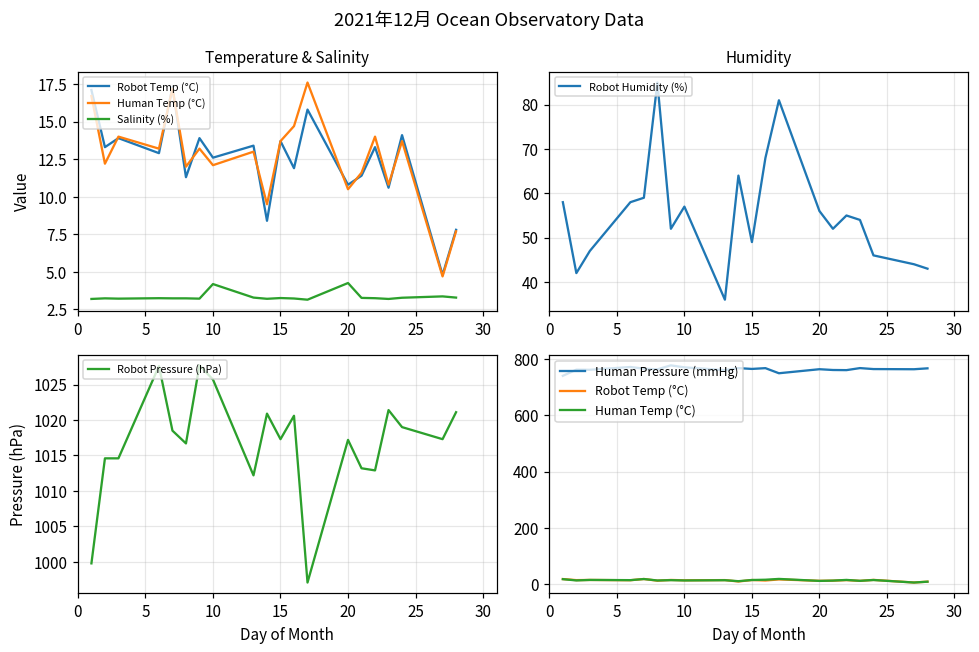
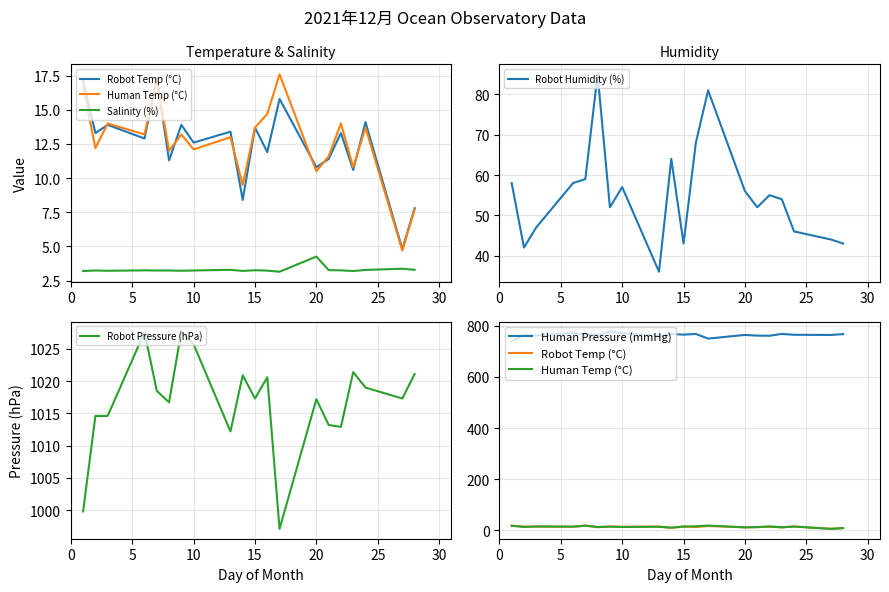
  {
    "Temperature & Salinity": {
      "Salinity (%)": {
-       "10": 4.2,
+       "10": 3.2,
        "15": 3.3,
        "20": 4.3
      }
    },
    "Humidity": {
      "10": 57,
-     "15": 49,
+     "15": 43,
      "20": 56
    }
  }
